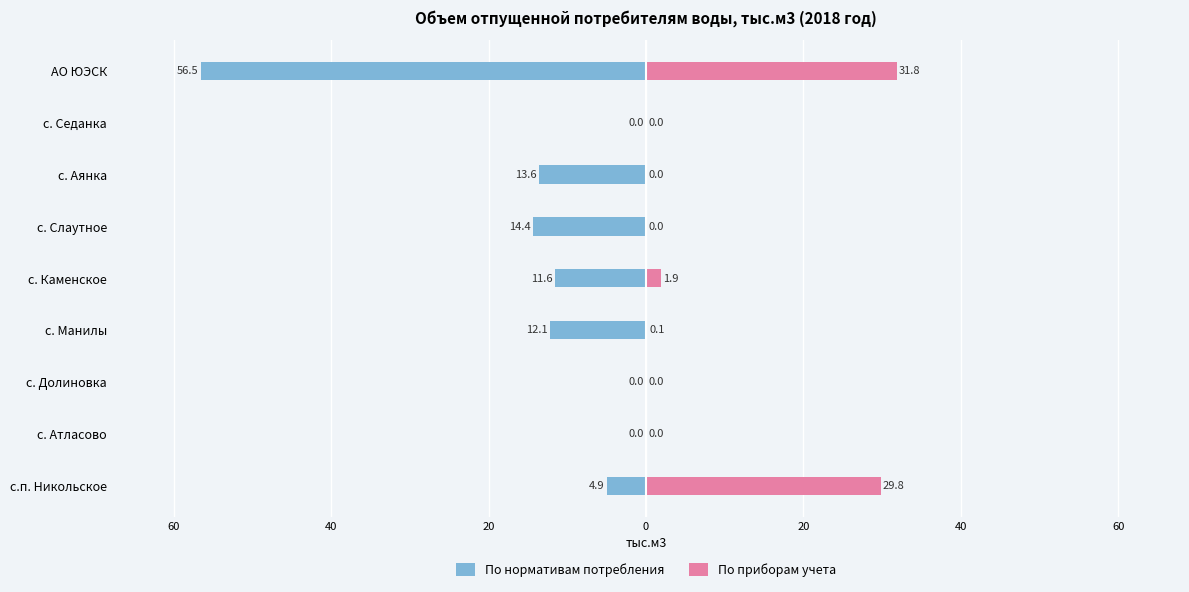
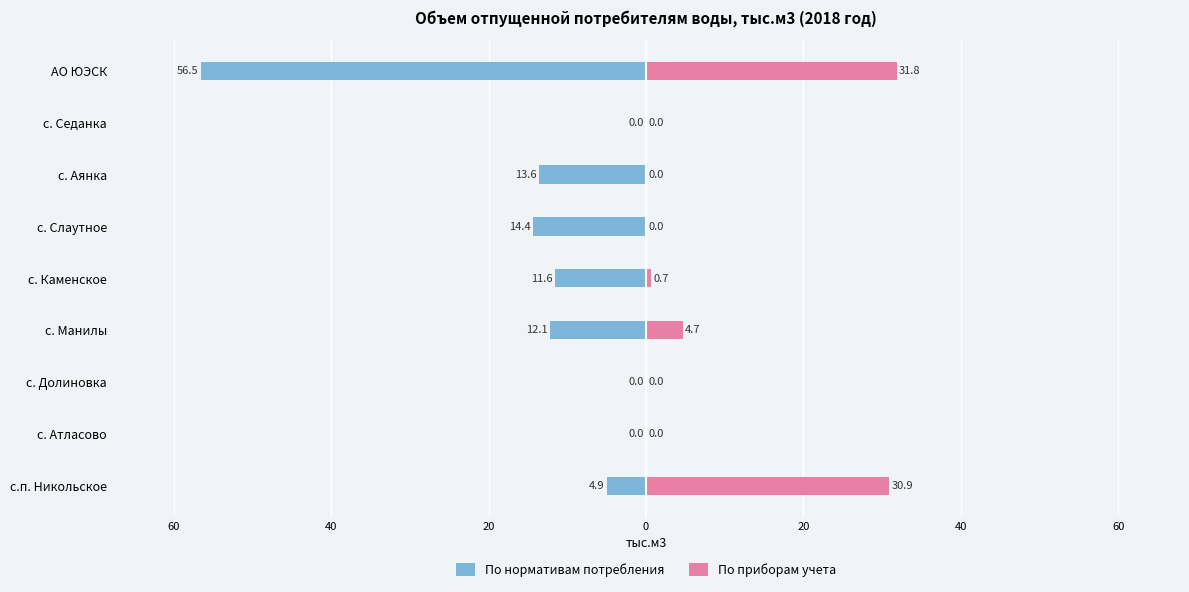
  {
    "По нормативам потребления": {
      "с. Седанка": 0.0,
      "с. Долиновка": 0.0,
      "с. Атласово": 0.0
    },
    "По приборам учета": {
      "АО ЮЭСК": 31.8,
      "с. Седанка": 0.0,
      "с. Аянка": 0.0,
      "с. Слаутное": 0.0,
-     "с. Каменское": 1.9,
-     "с. Манилы": 0.1,
+     "с. Каменское": 0.7,
+     "с. Манилы": 4.7,
      "с. Долиновка": 0.0,
      "с. Атласово": 0.0,
-     "с.п. Никольское": 29.8
+     "с.п. Никольское": 30.9
    }
  }
